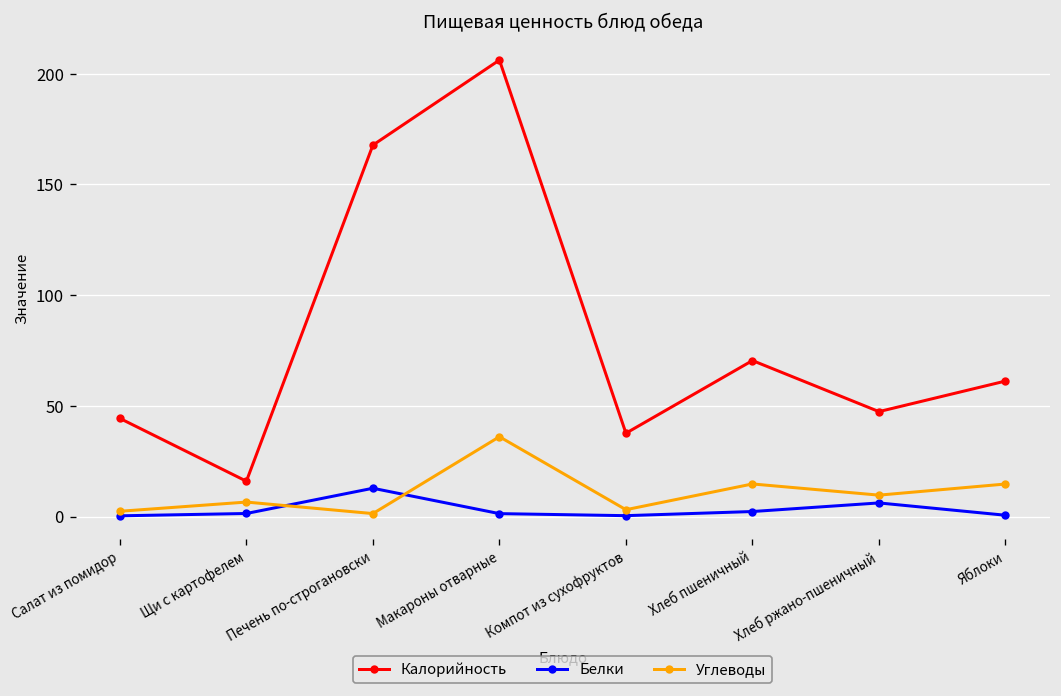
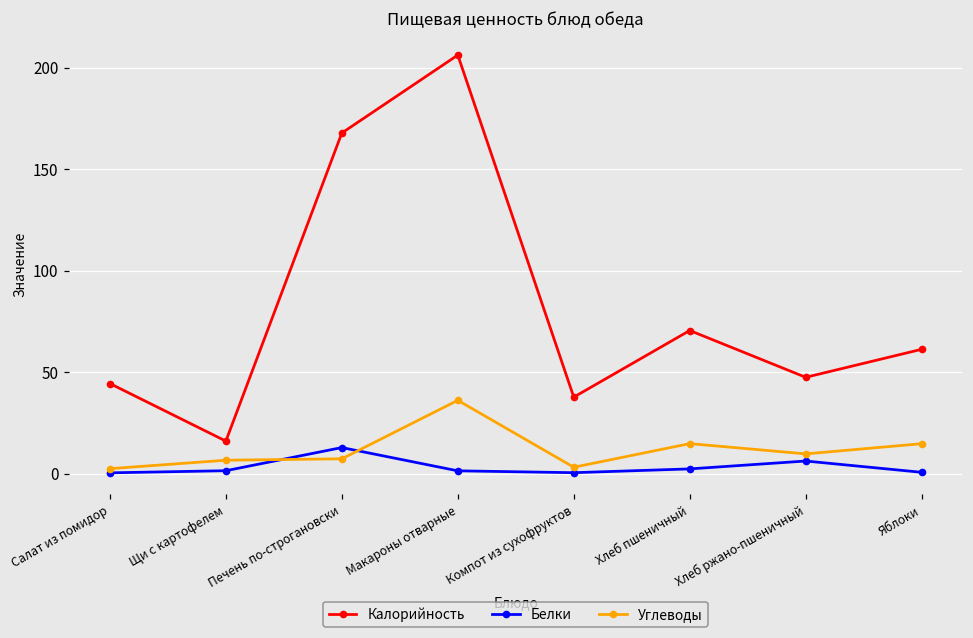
  {
    "Калорийность": {
      "Салат из помидор": 44,
      "Щи с картофелем": 16,
      "Печень по-строгановски": 168,
      "Макароны отварные": 206,
      "Компот из сухофруктов": 38,
      "Хлеб пшеничный": 70,
      "Хлеб ржано-пшеничный": 47,
      "Яблоки": 61
    },
    "Белки": {
      "Салат из помидор": 0,
      "Щи с картофелем": 1,
      "Печень по-строгановски": 13,
      "Макароны отварные": 1,
      "Компот из сухофруктов": 0,
      "Хлеб пшеничный": 2,
      "Хлеб ржано-пшеничный": 6,
      "Яблоки": 1
    },
    "Углеводы": {
      "Салат из помидор": 2,
      "Щи с картофелем": 7,
-     "Печень по-строгановски": 1,
+     "Печень по-строгановски": 7,
      "Макароны отварные": 36,
      "Компот из сухофруктов": 3,
      "Хлеб пшеничный": 15,
      "Хлеб ржано-пшеничный": 10,
      "Яблоки": 15
    }
  }
